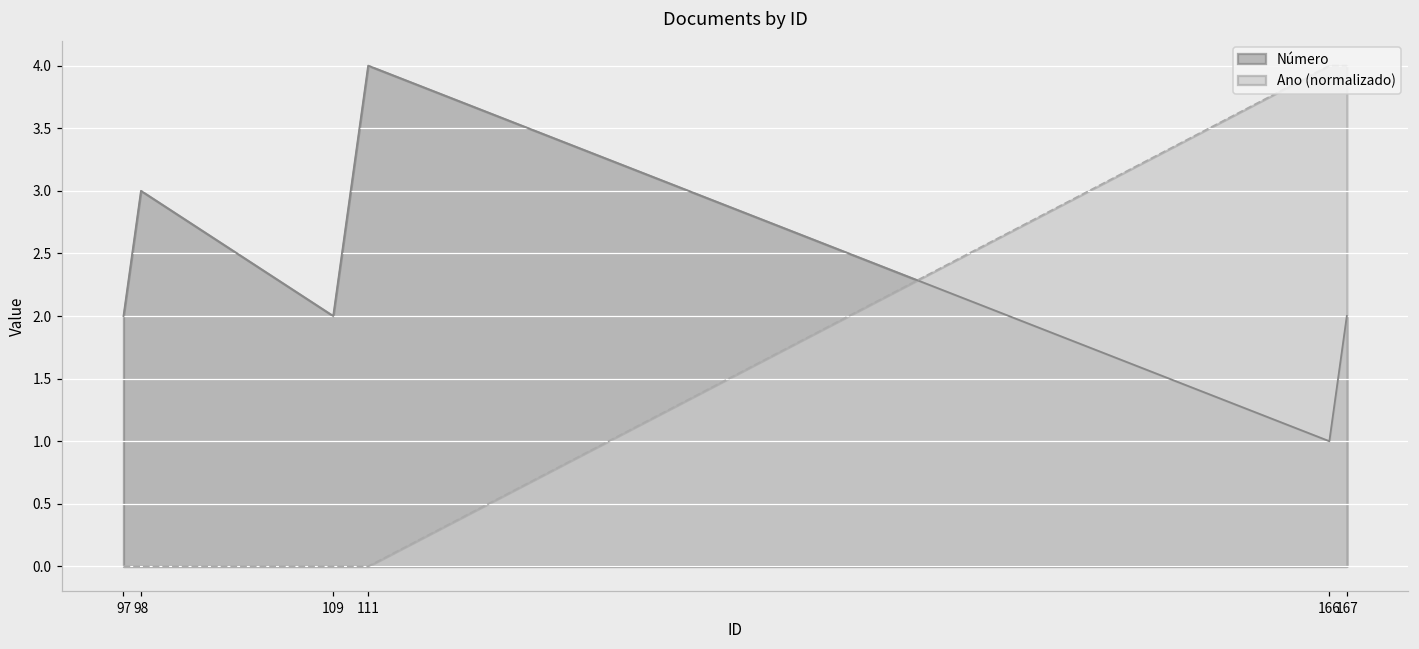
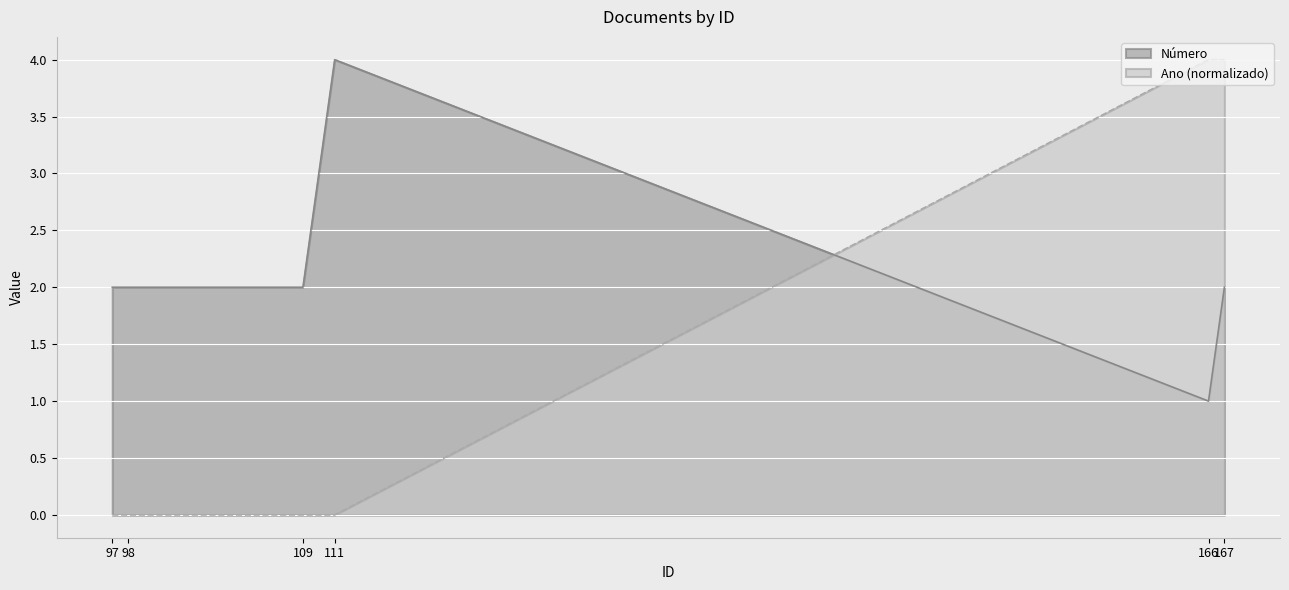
  {
    "Número": {
      "97": 2,
-     "98": 3,
+     "98": 2,
      "109": 2,
      "111": 4
    },
    "Ano (normalizado)": {
      "97": 0,
      "98": 0,
      "109": 0,
      "111": 0
    }
  }
